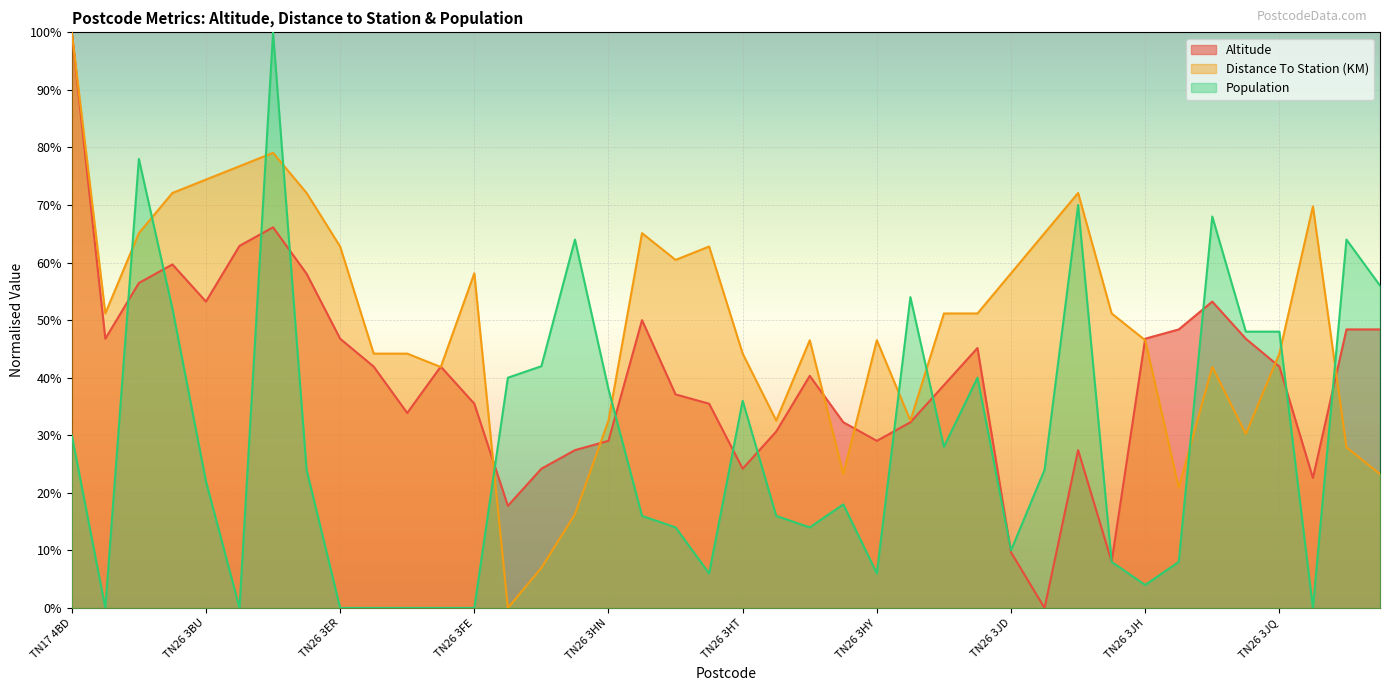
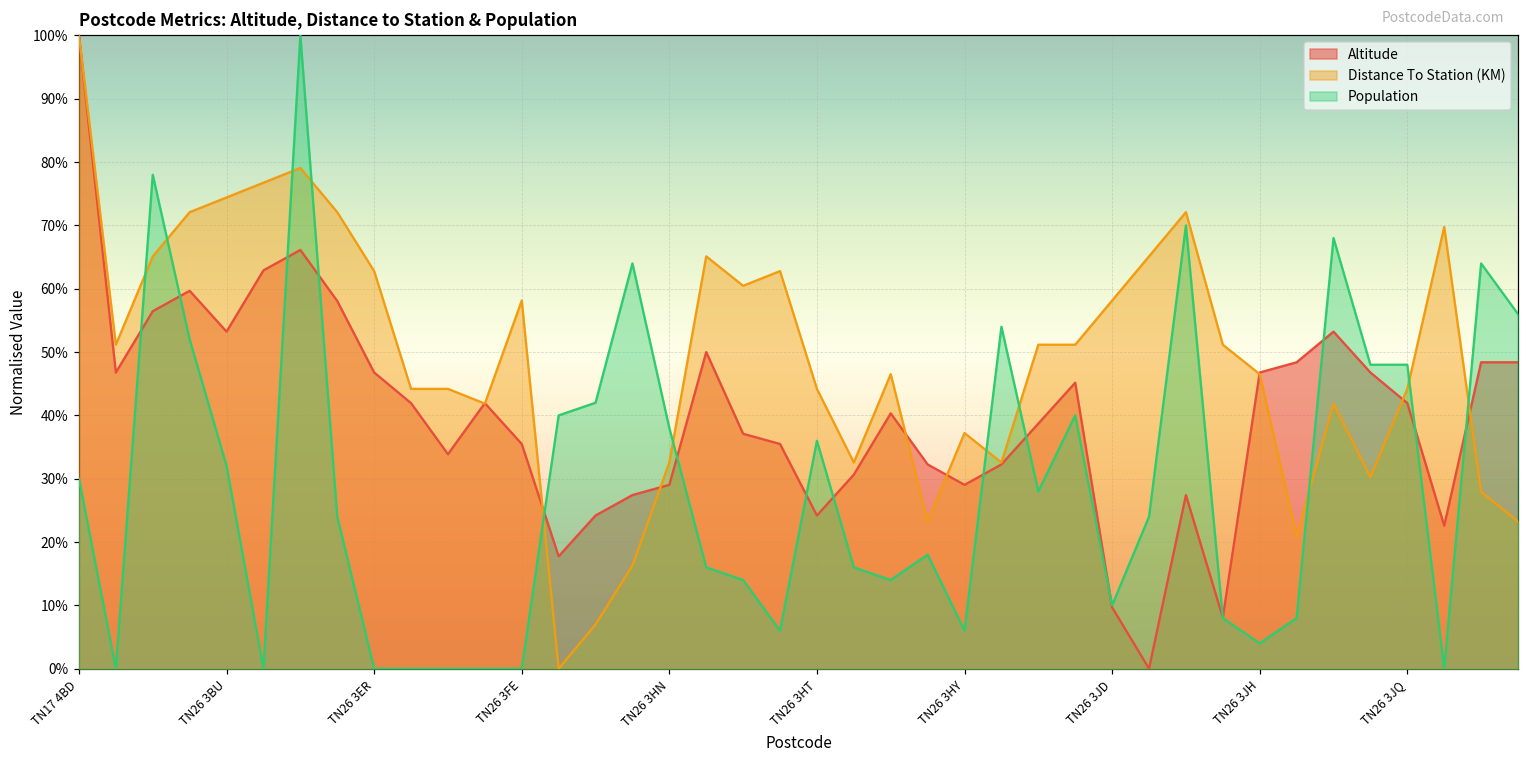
  {
    "Altitude": {
      "TN26 3BU": "53%",
      "TN26 3ER": "47%",
      "TN26 3FE": "35%",
      "TN26 3HN": "29%",
      "TN26 3HT": "24%",
      "TN26 3HY": "29%",
      "TN26 3JQ": "42%"
    },
    "Distance To Station (KM)": {
      "TN26 3BU": "74%",
      "TN26 3ER": "63%",
      "TN26 3FE": "58%",
      "TN26 3HN": "33%",
      "TN26 3HT": "44%",
-     "TN26 3HY": "47%",
+     "TN26 3HY": "37%",
      "TN26 3JD": "58%",
      "TN26 3JQ": "44%"
    },
    "Population": {
      "TN17 4BD": "30%",
-     "TN26 3BU": "22%",
+     "TN26 3BU": "32%",
      "TN26 3ER": "0%",
      "TN26 3FE": "0%",
      "TN26 3HN": "38%",
      "TN26 3HT": "36%",
      "TN26 3HY": "6%",
      "TN26 3JH": "4%",
      "TN26 3JQ": "48%"
    }
  }
